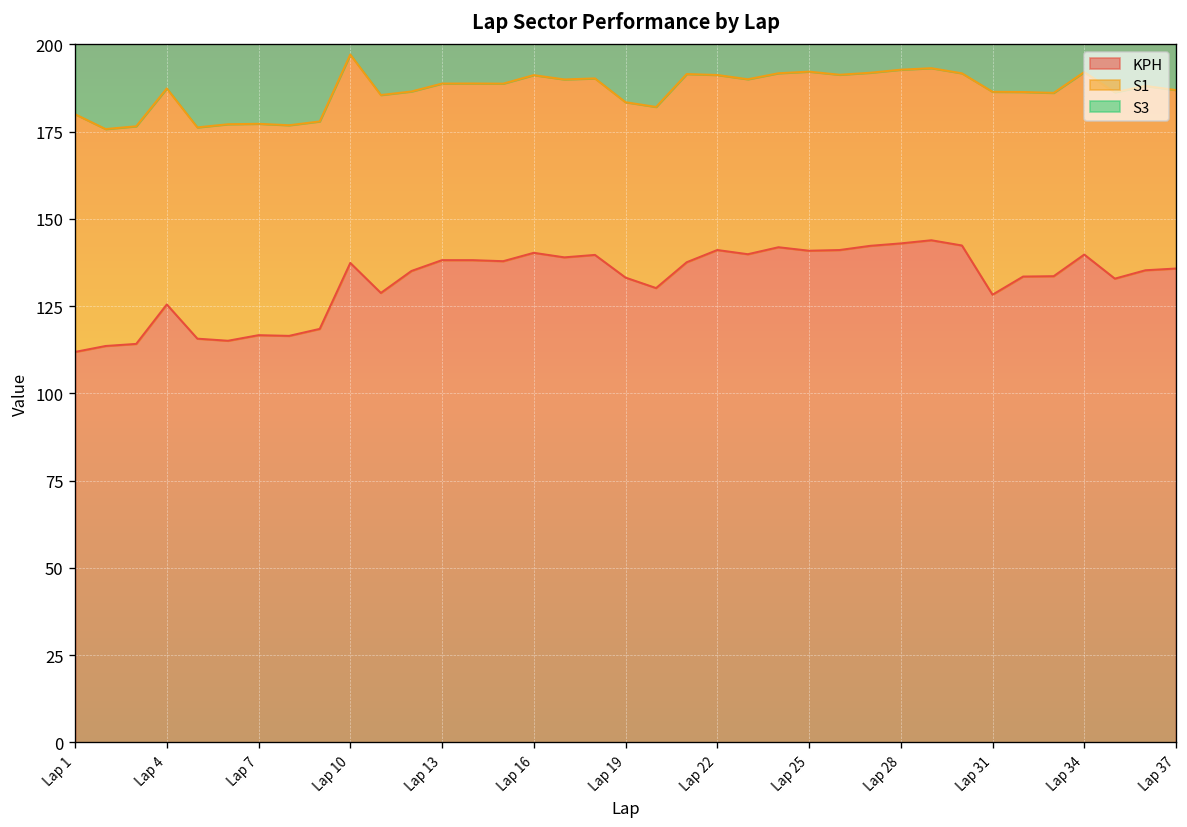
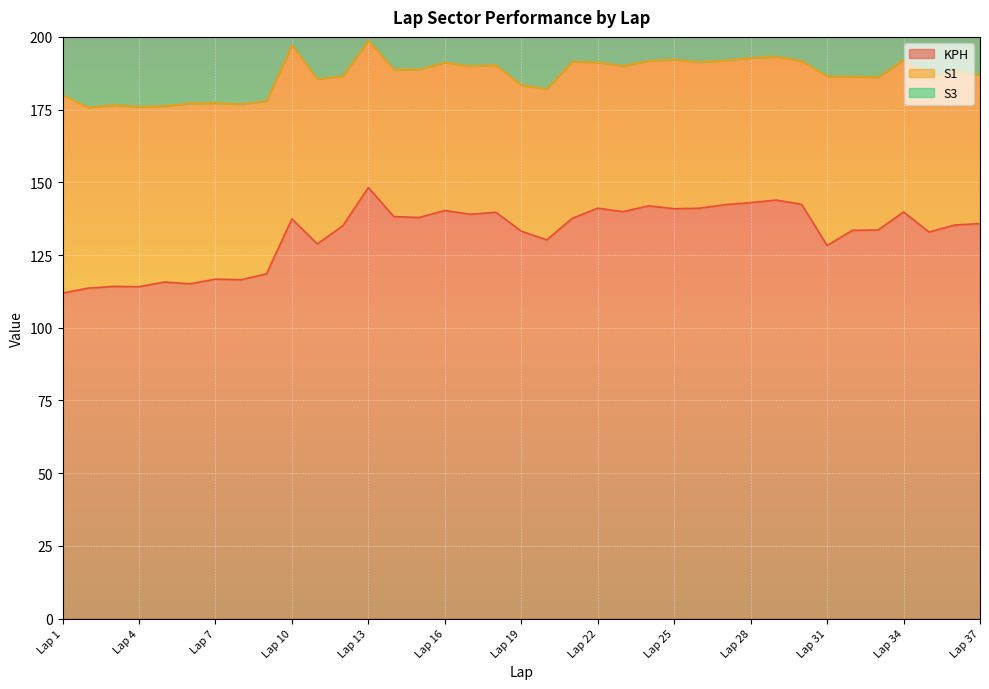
  {
    "KPH": {
      "Lap 1": 112,
-     "Lap 4": 126,
+     "Lap 4": 114,
      "Lap 7": 117,
      "Lap 10": 137,
-     "Lap 13": 138,
+     "Lap 13": 148,
      "Lap 16": 140,
      "Lap 19": 133,
      "Lap 22": 141,
      "Lap 25": 141,
      "Lap 28": 143,
      "Lap 31": 128,
      "Lap 34": 140,
      "Lap 37": 136
    },
    "S1": {
      "Lap 1": 68,
      "Lap 4": 62,
      "Lap 7": 61,
      "Lap 10": 60,
      "Lap 13": 51,
      "Lap 16": 51,
      "Lap 19": 50,
      "Lap 22": 50,
      "Lap 25": 51,
      "Lap 28": 50,
      "Lap 31": 58,
      "Lap 34": 52,
      "Lap 37": 51
    }
  }
